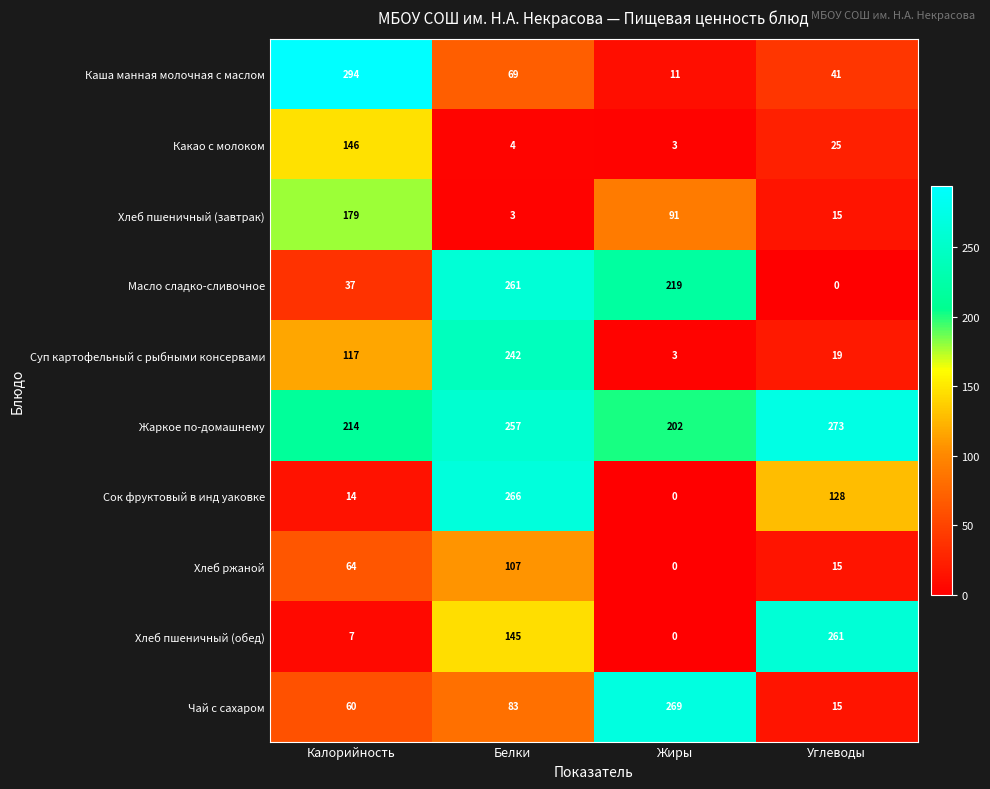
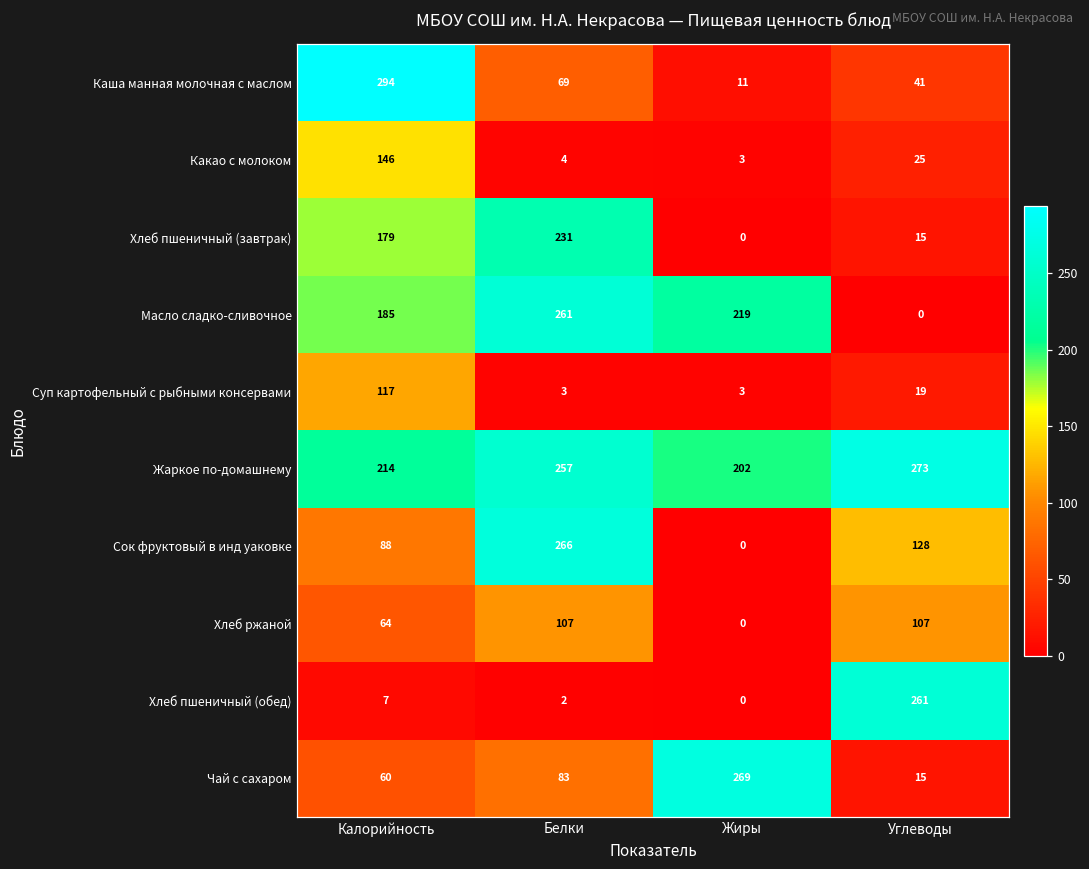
  {
    "Каша манная молочная с маслом": {
      "Калорийность": 294,
      "Белки": 69,
      "Жиры": 11,
      "Углеводы": 41
    },
    "Какао с молоком": {
      "Калорийность": 146,
      "Белки": 4,
      "Жиры": 3,
      "Углеводы": 25
    },
    "Хлеб пшеничный (завтрак)": {
      "Калорийность": 179,
-     "Белки": 3,
-     "Жиры": 91,
+     "Белки": 231,
+     "Жиры": 0,
      "Углеводы": 15
    },
    "Масло сладко-сливочное": {
-     "Калорийность": 37,
+     "Калорийность": 185,
      "Белки": 261,
      "Жиры": 219,
      "Углеводы": 0
    },
    "Суп картофельный с рыбными консервами": {
      "Калорийность": 117,
-     "Белки": 242,
+     "Белки": 3,
      "Жиры": 3,
      "Углеводы": 19
    },
    "Жаркое по-домашнему": {
      "Калорийность": 214,
      "Белки": 257,
      "Жиры": 202,
      "Углеводы": 273
    },
    "Сок фруктовый в инд уаковке": {
-     "Калорийность": 14,
+     "Калорийность": 88,
      "Белки": 266,
      "Жиры": 0,
      "Углеводы": 128
    },
    "Хлеб ржаной": {
      "Калорийность": 64,
      "Белки": 107,
      "Жиры": 0,
-     "Углеводы": 15
+     "Углеводы": 107
    },
    "Хлеб пшеничный (обед)": {
      "Калорийность": 7,
-     "Белки": 145,
+     "Белки": 2,
      "Жиры": 0,
      "Углеводы": 261
    },
    "Чай с сахаром": {
      "Калорийность": 60,
      "Белки": 83,
      "Жиры": 269,
      "Углеводы": 15
    }
  }
